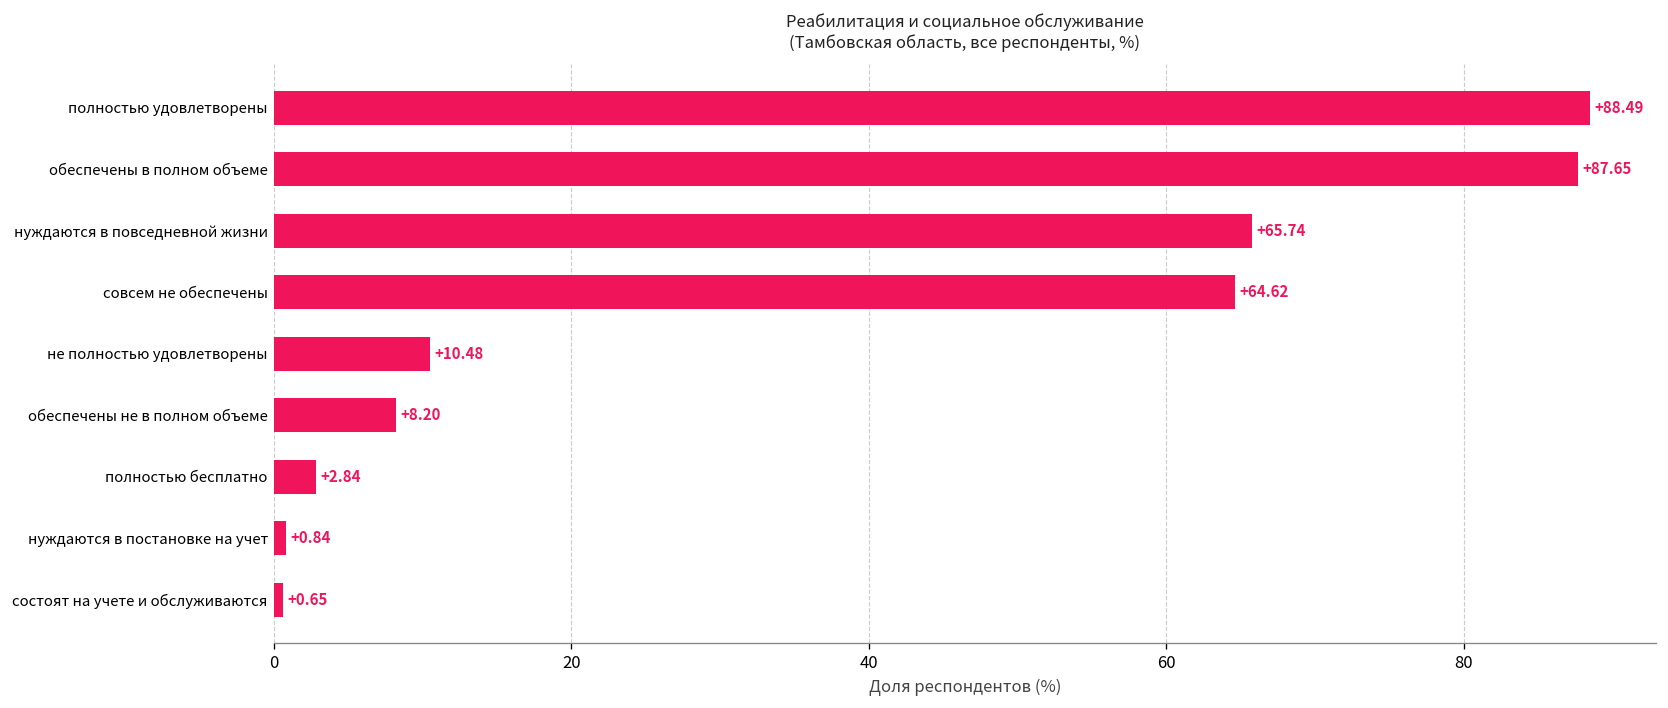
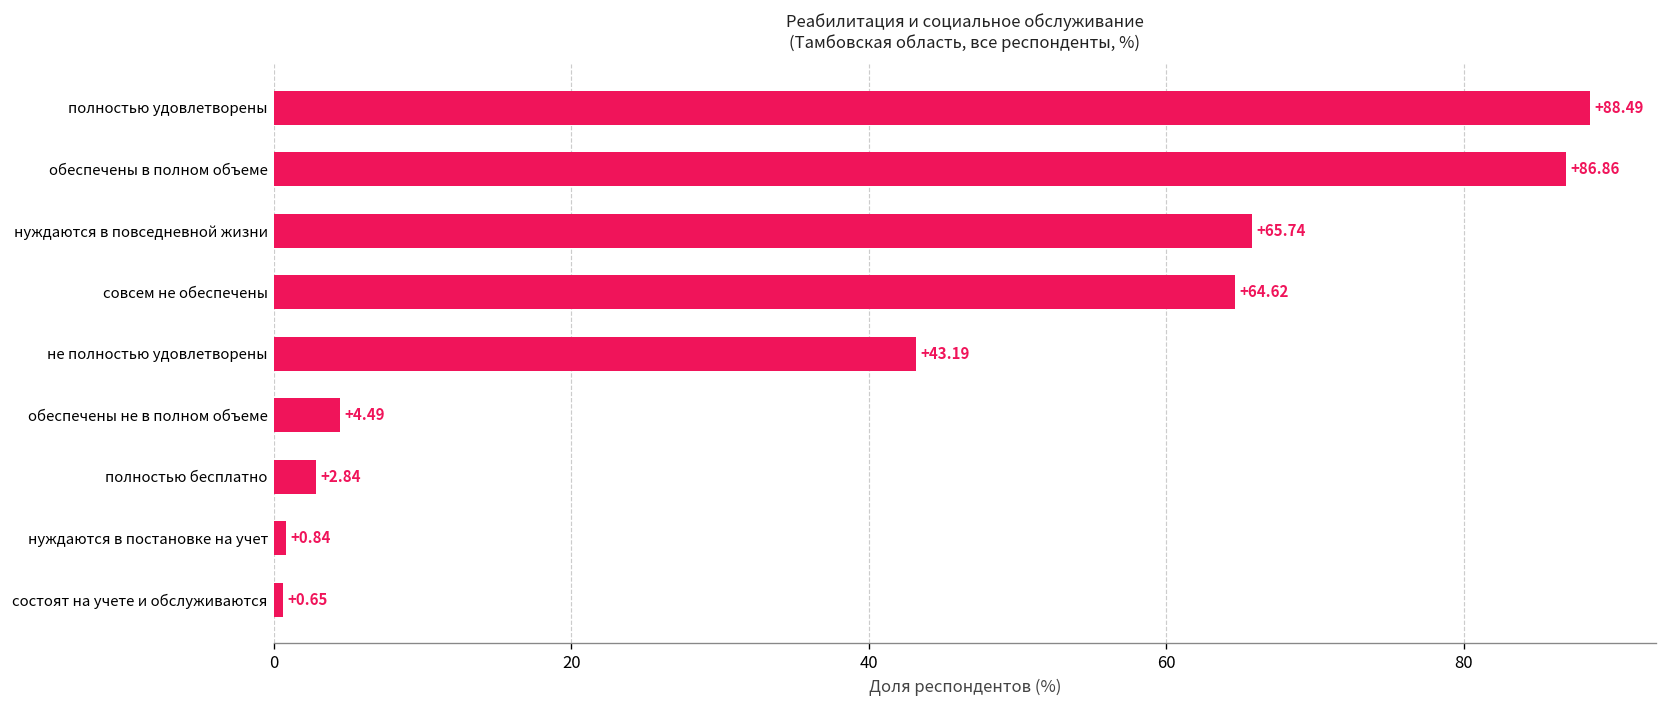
  {
    "полностью удовлетворены": "+88.49",
-   "обеспечены в полном объеме": "+87.65",
+   "обеспечены в полном объеме": "+86.86",
    "нуждаются в повседневной жизни": "+65.74",
    "совсем не обеспечены": "+64.62",
-   "не полностью удовлетворены": "+10.48",
-   "обеспечены не в полном объеме": "+8.20",
+   "не полностью удовлетворены": "+43.19",
+   "обеспечены не в полном объеме": "+4.49",
    "полностью бесплатно": "+2.84",
    "нуждаются в постановке на учет": "+0.84",
    "состоят на учете и обслуживаются": "+0.65"
  }
